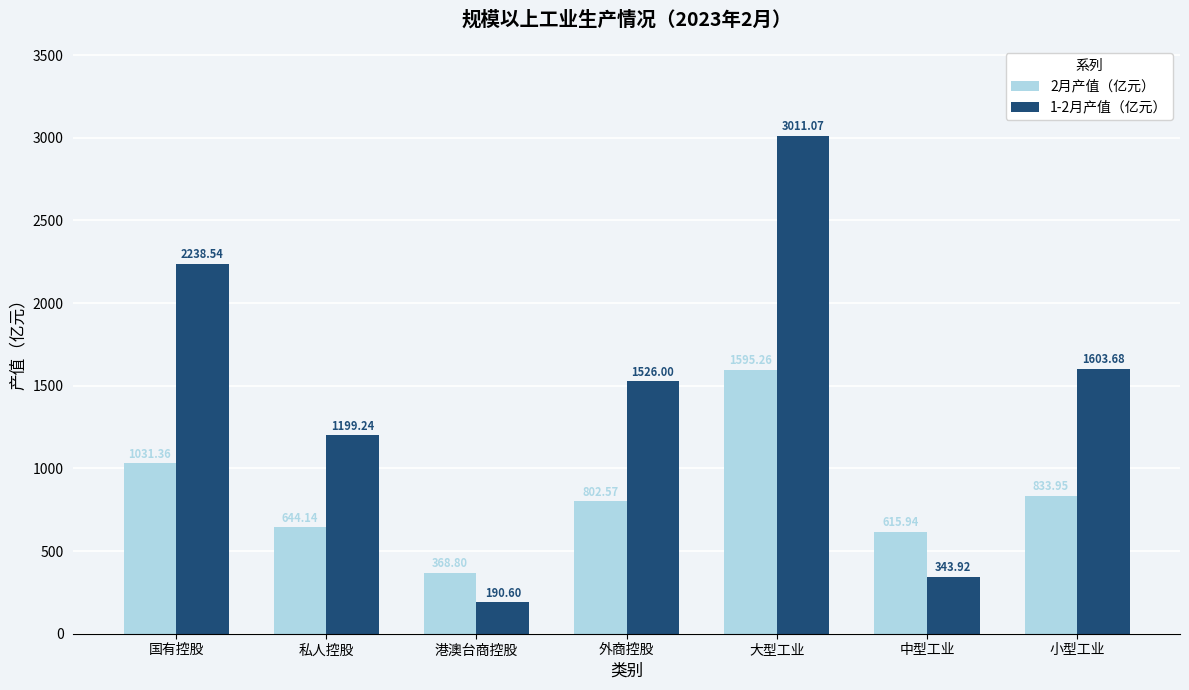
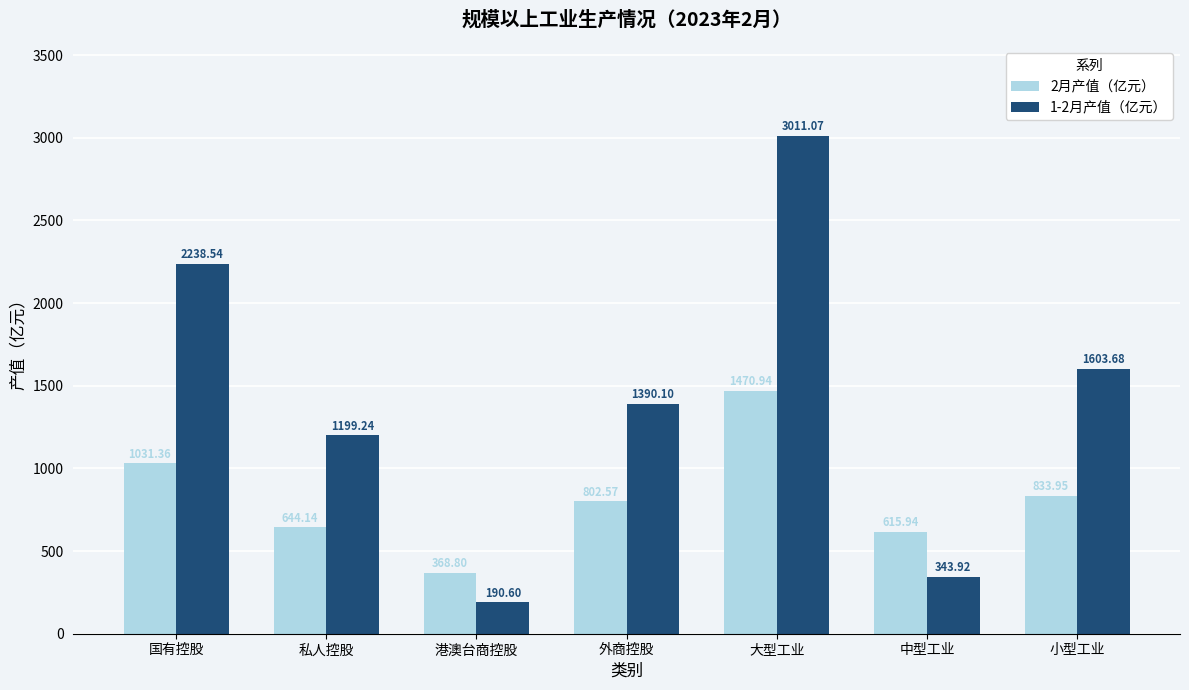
  {
    "2月产值（亿元）": {
      "国有控股": 1031.36,
      "私人控股": 644.14,
      "港澳台商控股": 368.80,
      "外商控股": 802.57,
-     "大型工业": 1595.26,
+     "大型工业": 1470.94,
      "中型工业": 615.94,
      "小型工业": 833.95
    },
    "1-2月产值（亿元）": {
      "国有控股": 2238.54,
      "私人控股": 1199.24,
      "港澳台商控股": 190.60,
-     "外商控股": 1526.00,
+     "外商控股": 1390.10,
      "大型工业": 3011.07,
      "中型工业": 343.92,
      "小型工业": 1603.68
    }
  }
